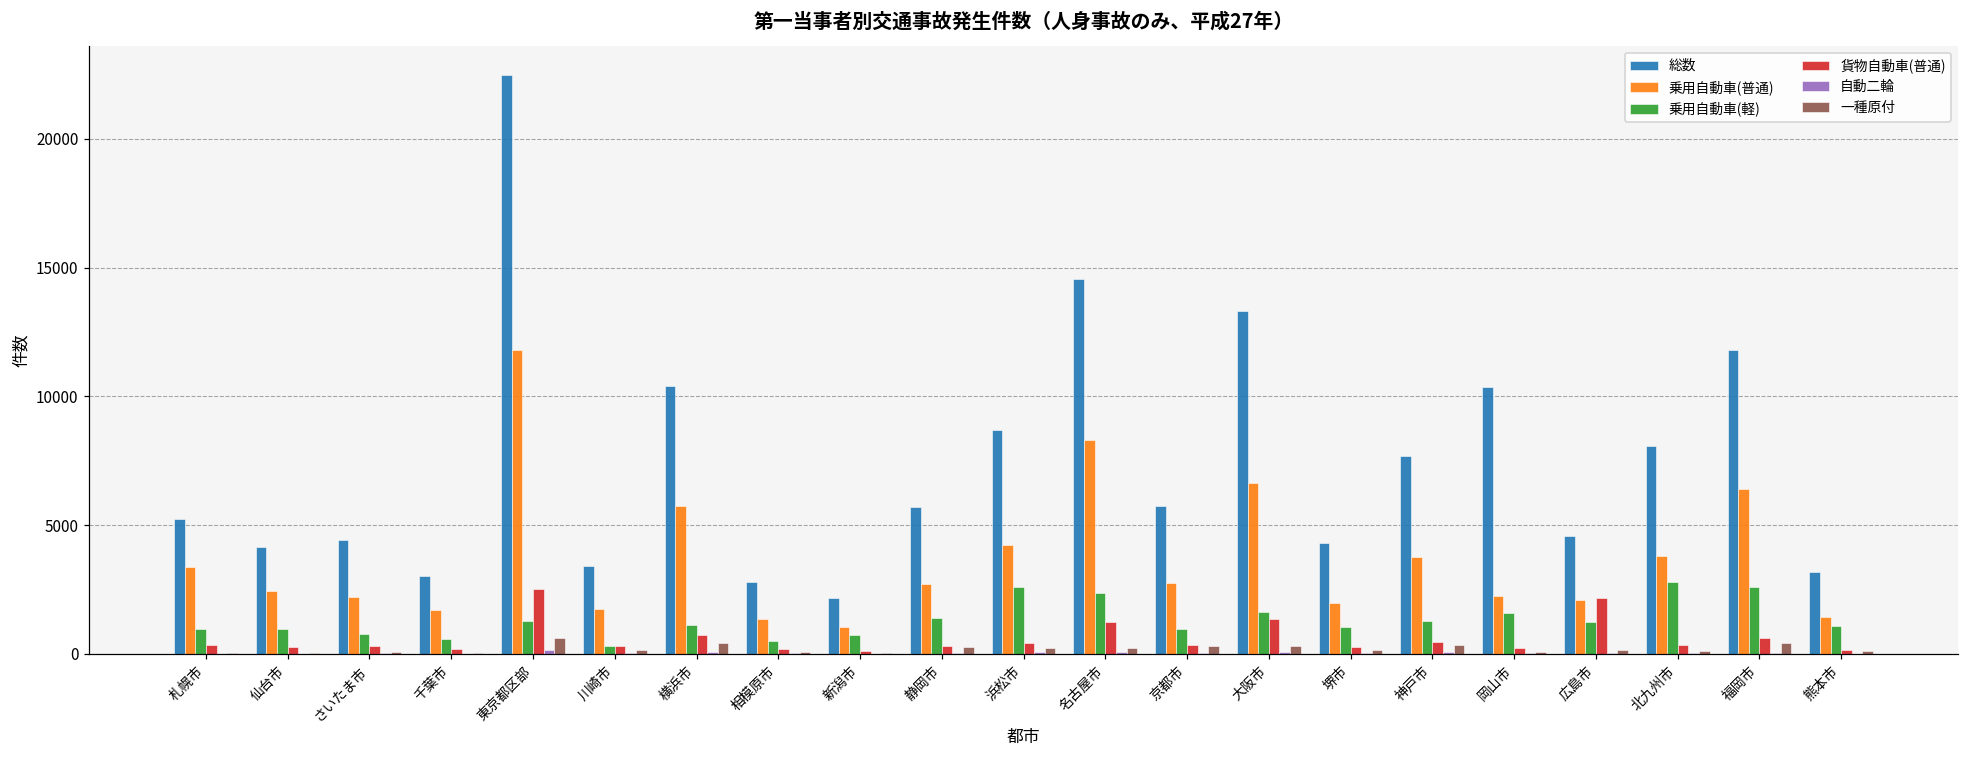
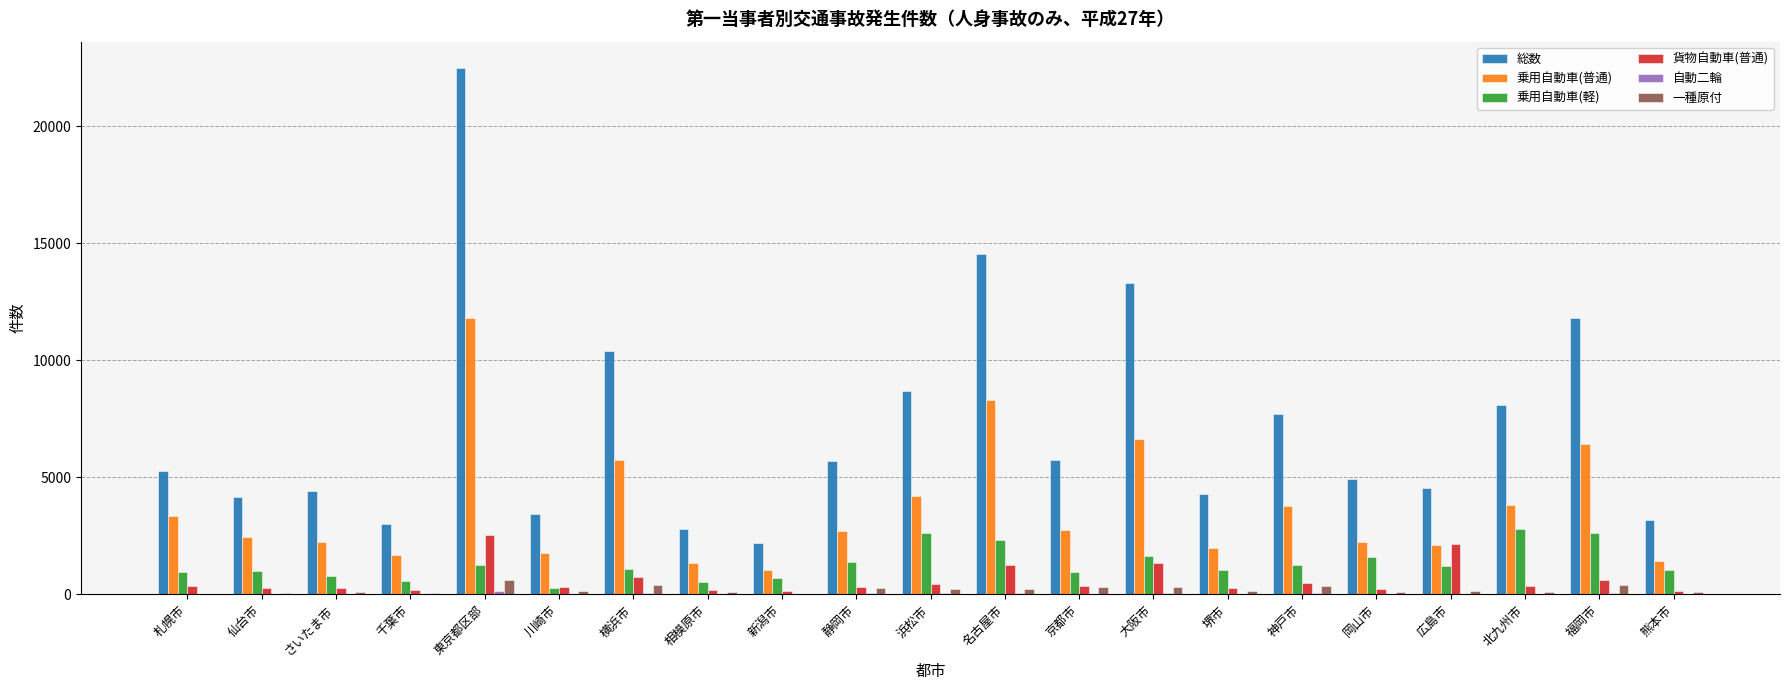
  {
    "総数": {
      "札幌市": 5300,
      "仙台市": 4200,
      "さいたま市": 4400,
      "千葉市": 3000,
      "東京都区部": 22500,
      "川崎市": 3400,
      "横浜市": 10400,
      "相模原市": 2800,
      "新潟市": 2200,
      "静岡市": 5700,
      "浜松市": 8700,
      "名古屋市": 14600,
      "京都市": 5800,
      "大阪市": 13300,
      "堺市": 4300,
      "神戸市": 7700,
-     "岡山市": 10400,
+     "岡山市": 4900,
      "広島市": 4600,
      "北九州市": 8100,
      "福岡市": 11800,
      "熊本市": 3200
    },
    "乗用自動車(普通)": {
      "札幌市": 3400,
      "仙台市": 2400,
      "さいたま市": 2200,
      "千葉市": 1700,
      "東京都区部": 11800,
      "川崎市": 1800,
      "横浜市": 5700,
      "相模原市": 1300,
      "新潟市": 1000,
      "静岡市": 2700,
      "浜松市": 4200,
      "名古屋市": 8300,
      "京都市": 2800,
      "大阪市": 6600,
      "堺市": 2000,
      "神戸市": 3800,
      "岡山市": 2200,
      "広島市": 2100,
      "北九州市": 3800,
      "福岡市": 6400,
      "熊本市": 1400
    },
    "乗用自動車(軽)": {
      "札幌市": 1000,
      "仙台市": 1000,
      "さいたま市": 800,
      "千葉市": 600,
      "東京都区部": 1300,
      "川崎市": 300,
      "横浜市": 1100,
      "相模原市": 500,
      "新潟市": 700,
      "静岡市": 1400,
      "浜松市": 2600,
      "名古屋市": 2300,
      "京都市": 1000,
      "大阪市": 1600,
      "堺市": 1000,
      "神戸市": 1300,
      "岡山市": 1600,
      "広島市": 1200,
      "北九州市": 2800,
      "福岡市": 2600,
      "熊本市": 1100
    },
    "貨物自動車(普通)": {
      "札幌市": 300,
      "仙台市": 300,
      "さいたま市": 300,
      "千葉市": 200,
      "東京都区部": 2500,
      "川崎市": 300,
      "横浜市": 700,
      "相模原市": 200,
      "新潟市": 100,
      "静岡市": 300,
      "浜松市": 400,
      "名古屋市": 1200,
      "京都市": 300,
      "大阪市": 1300,
      "堺市": 300,
      "神戸市": 500,
      "岡山市": 200,
      "広島市": 2100,
      "北九州市": 400,
      "福岡市": 600,
      "熊本市": 200
    },
    "自動二輪": {
      "東京都区部": 100
    },
    "一種原付": {
      "東京都区部": 600,
      "川崎市": 100,
      "横浜市": 400,
      "静岡市": 300,
      "浜松市": 200,
      "名古屋市": 200,
      "京都市": 300,
      "大阪市": 300,
      "堺市": 200,
      "神戸市": 400,
      "広島市": 200,
      "福岡市": 400
    }
  }
